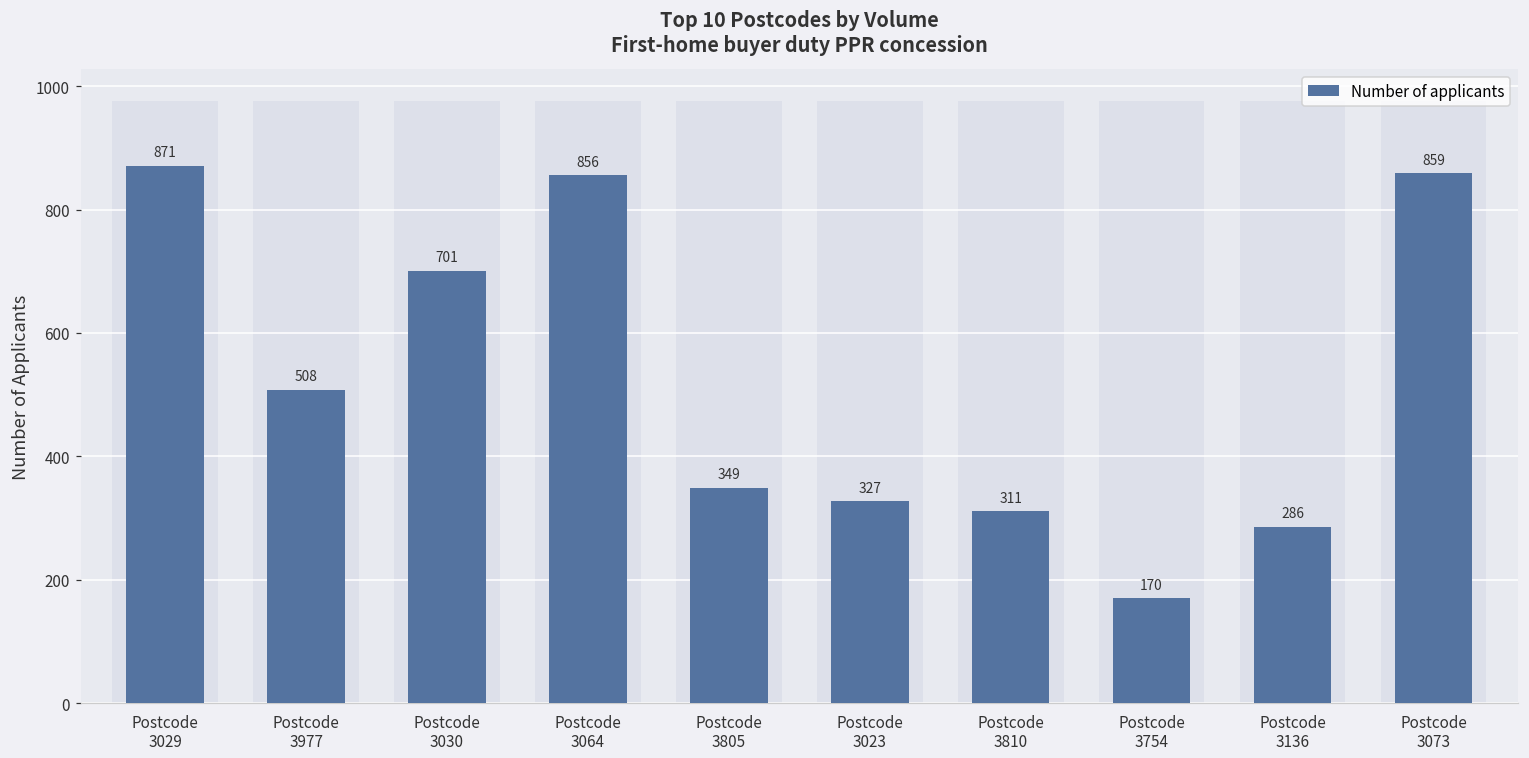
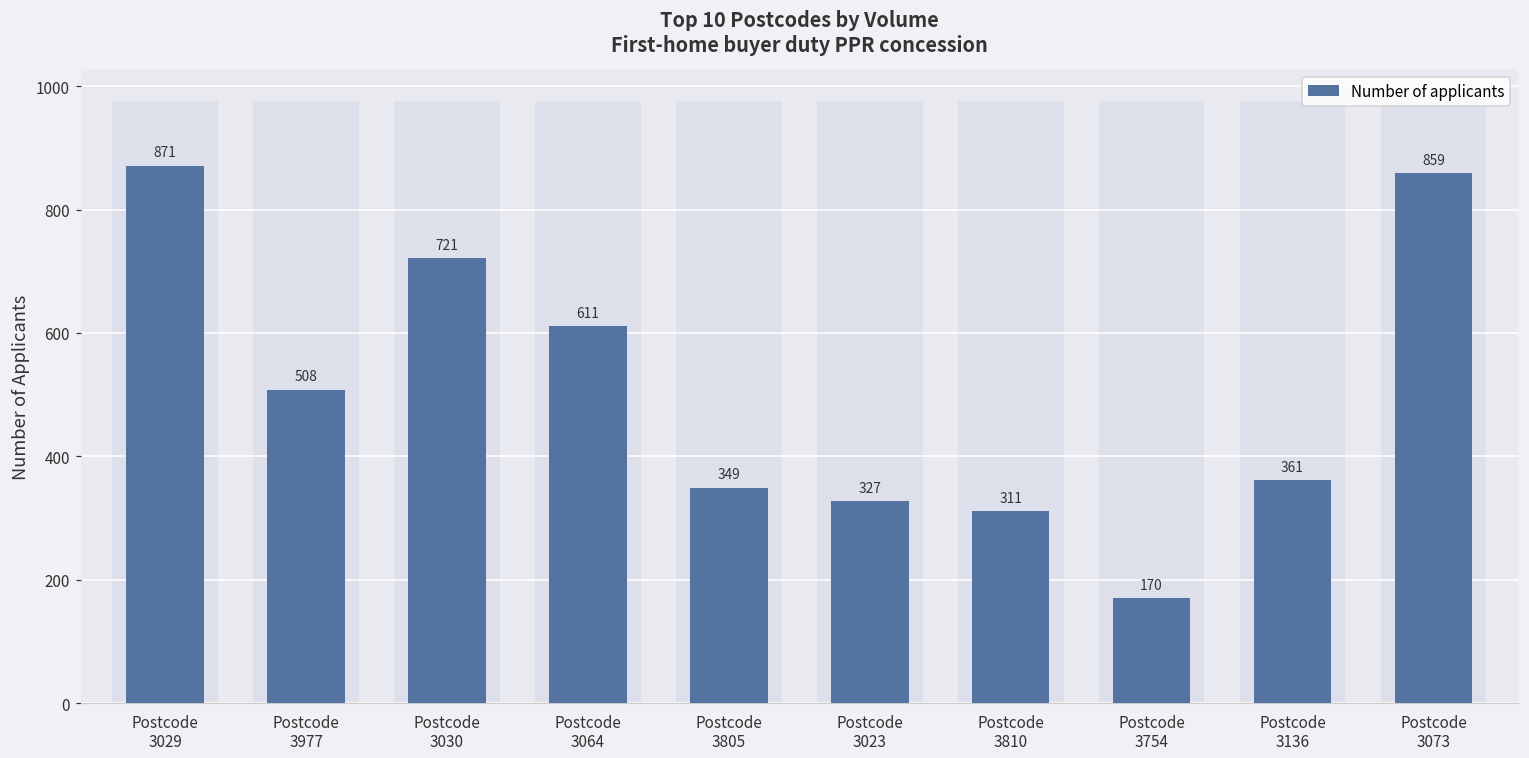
  {
    "Postcode 3029": 871,
    "Postcode 3977": 508,
-   "Postcode 3030": 701,
-   "Postcode 3064": 856,
+   "Postcode 3030": 721,
+   "Postcode 3064": 611,
    "Postcode 3805": 349,
    "Postcode 3023": 327,
    "Postcode 3810": 311,
    "Postcode 3754": 170,
-   "Postcode 3136": 286,
+   "Postcode 3136": 361,
    "Postcode 3073": 859
  }
